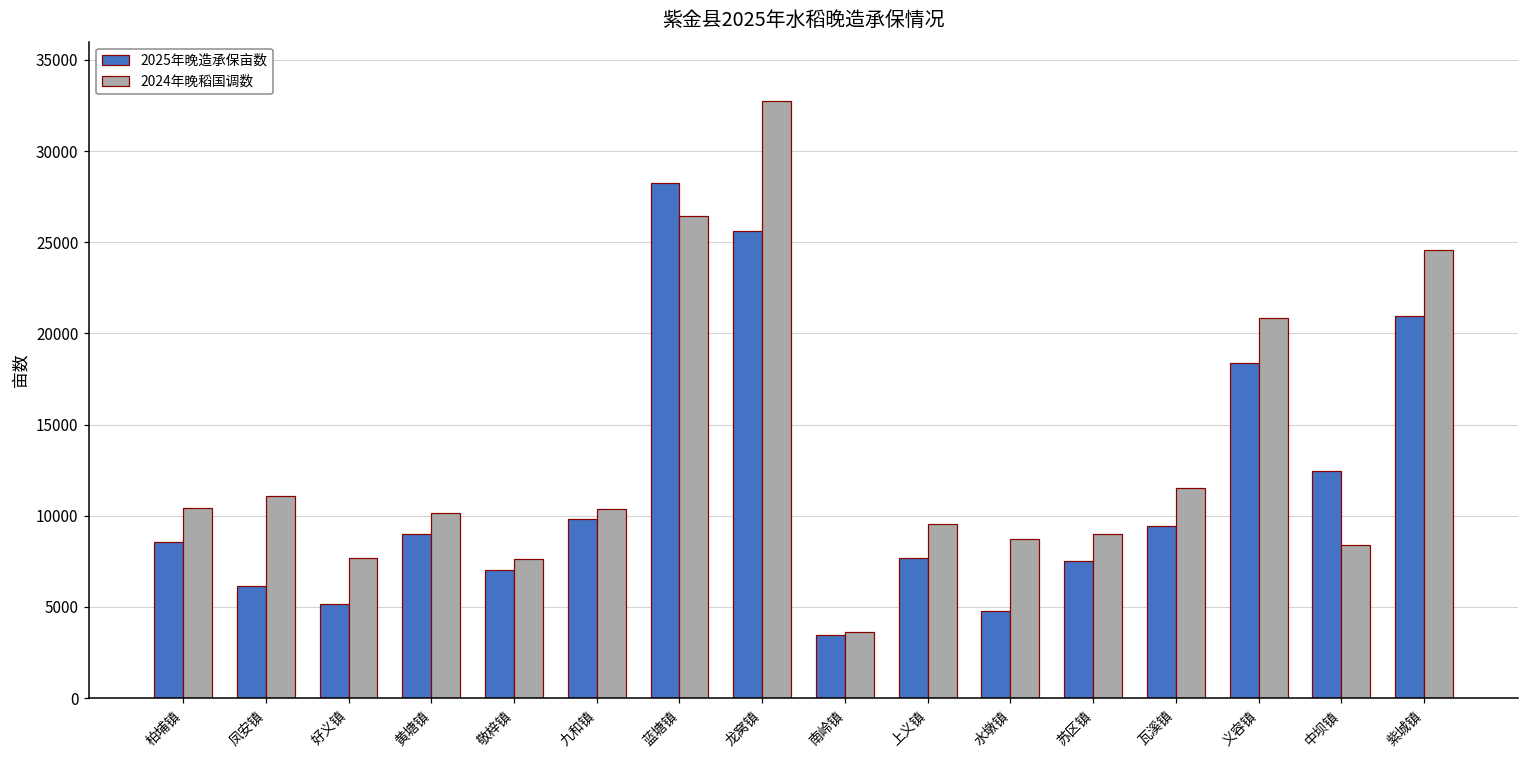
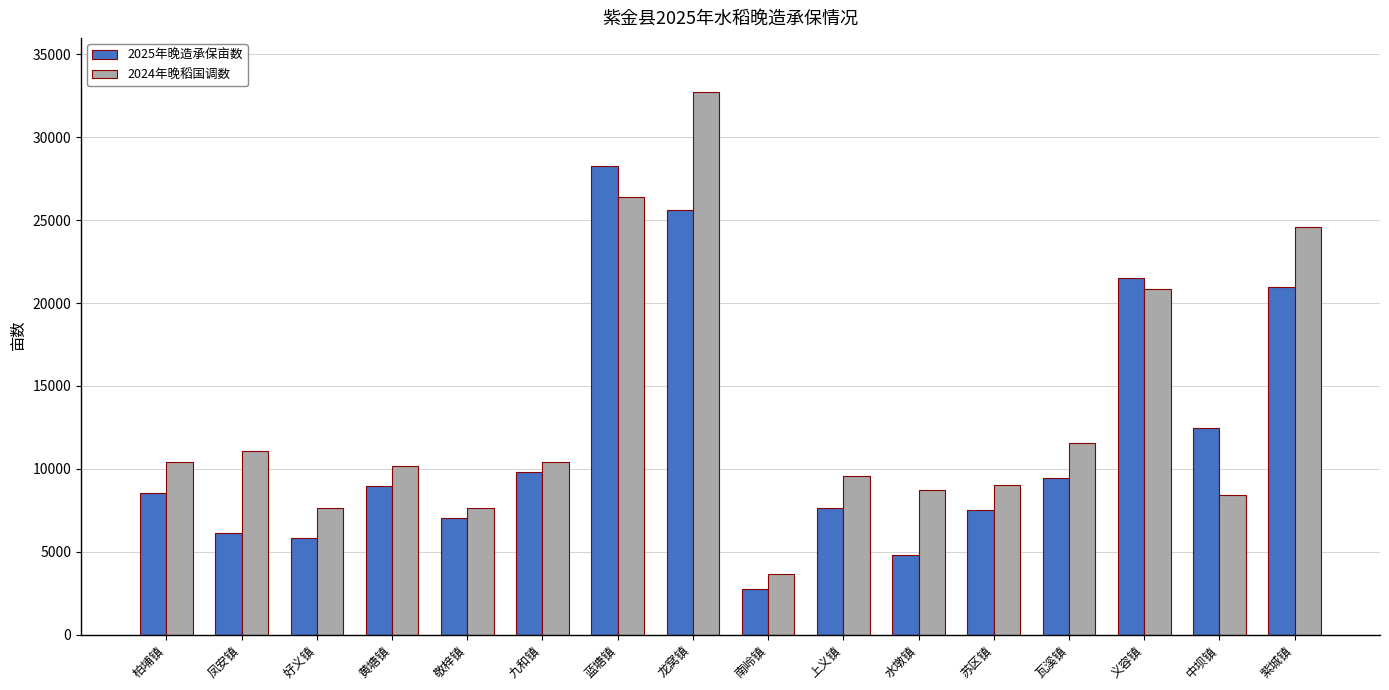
  {
    "2025年晚造承保亩数": {
      "柏埔镇": 8500,
      "凤安镇": 6100,
-     "好义镇": 5200,
+     "好义镇": 5800,
      "黄塘镇": 9000,
      "敬梓镇": 7000,
      "九和镇": 9800,
      "蓝塘镇": 28300,
      "龙窝镇": 25600,
-     "南岭镇": 3500,
+     "南岭镇": 2800,
      "上义镇": 7700,
      "水墩镇": 4800,
      "苏区镇": 7500,
      "瓦溪镇": 9400,
-     "义容镇": 18400,
+     "义容镇": 21500,
      "中坝镇": 12500,
      "紫城镇": 20900
    },
    "2024年晚稻国调数": {
      "柏埔镇": 10400,
      "凤安镇": 11100,
      "好义镇": 7700,
      "黄塘镇": 10200,
      "敬梓镇": 7600,
      "九和镇": 10400,
      "蓝塘镇": 26400,
      "龙窝镇": 32800,
      "南岭镇": 3600,
      "上义镇": 9500,
      "水墩镇": 8700,
      "苏区镇": 9000,
      "瓦溪镇": 11500,
      "义容镇": 20900,
      "中坝镇": 8400,
      "紫城镇": 24600
    }
  }
